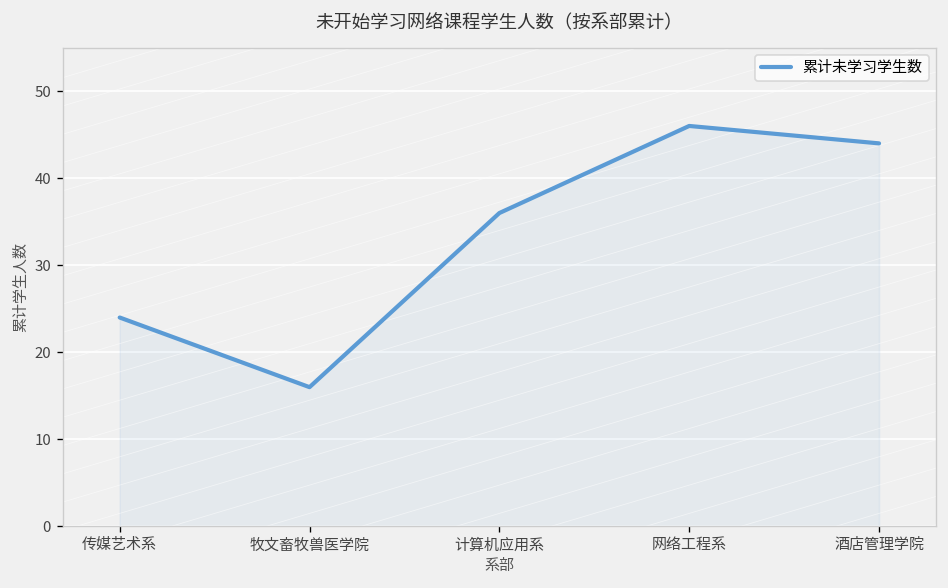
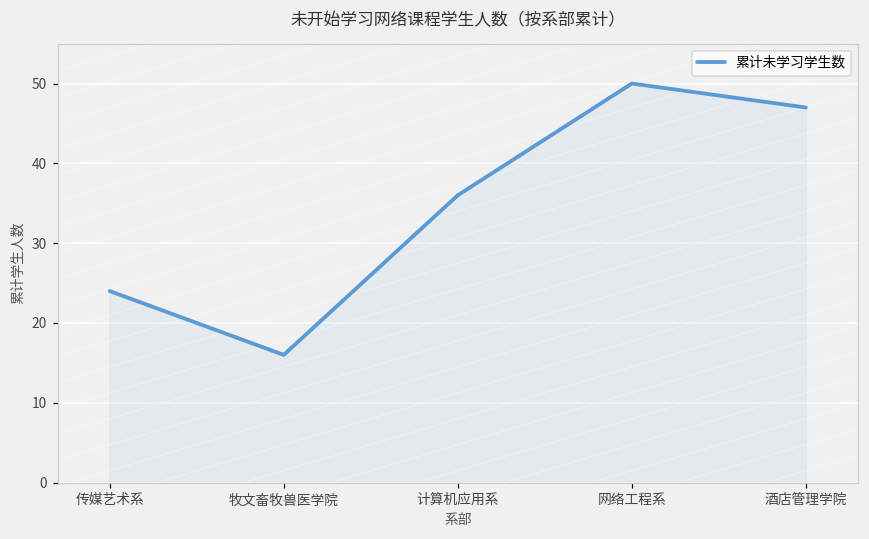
  {
    "累计未学习学生数": {
      "传媒艺术系": 24,
      "牧文畜牧兽医学院": 16,
      "计算机应用系": 36,
-     "网络工程系": 46,
-     "酒店管理学院": 44
+     "网络工程系": 50,
+     "酒店管理学院": 47
    }
  }
